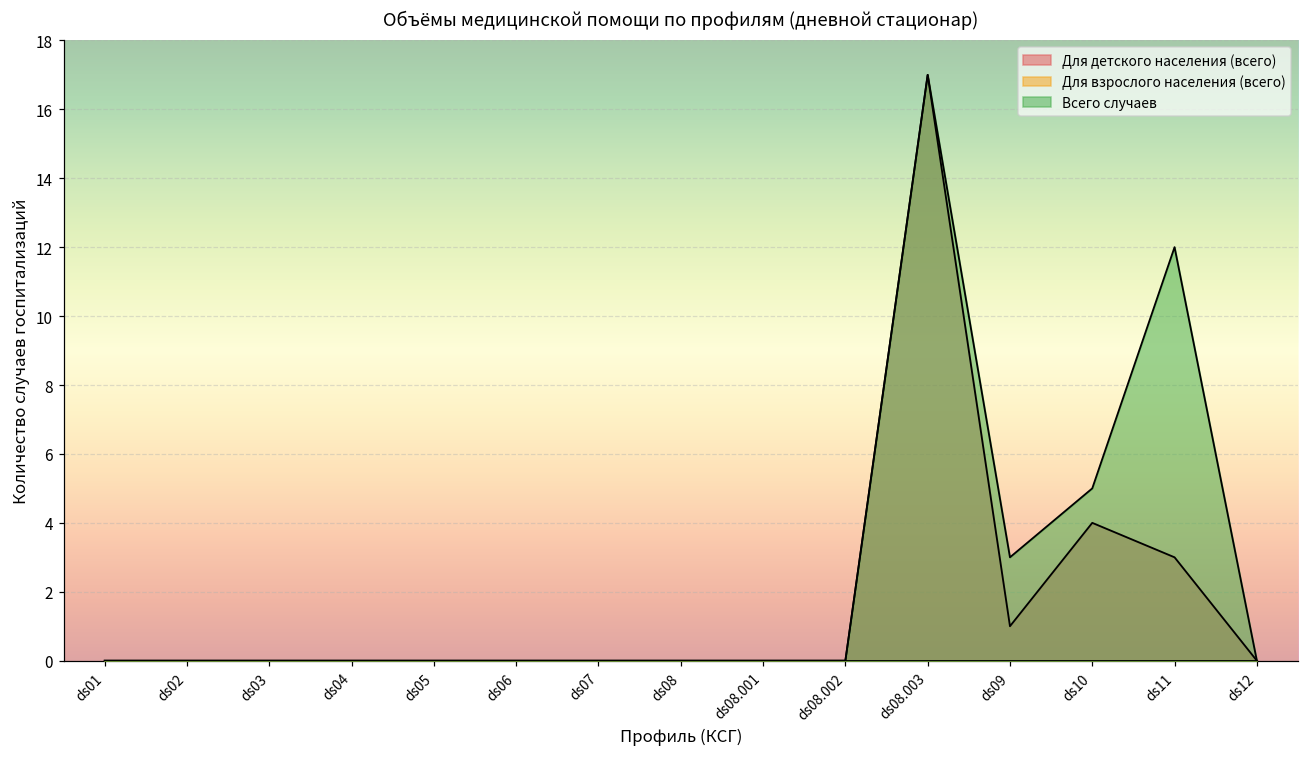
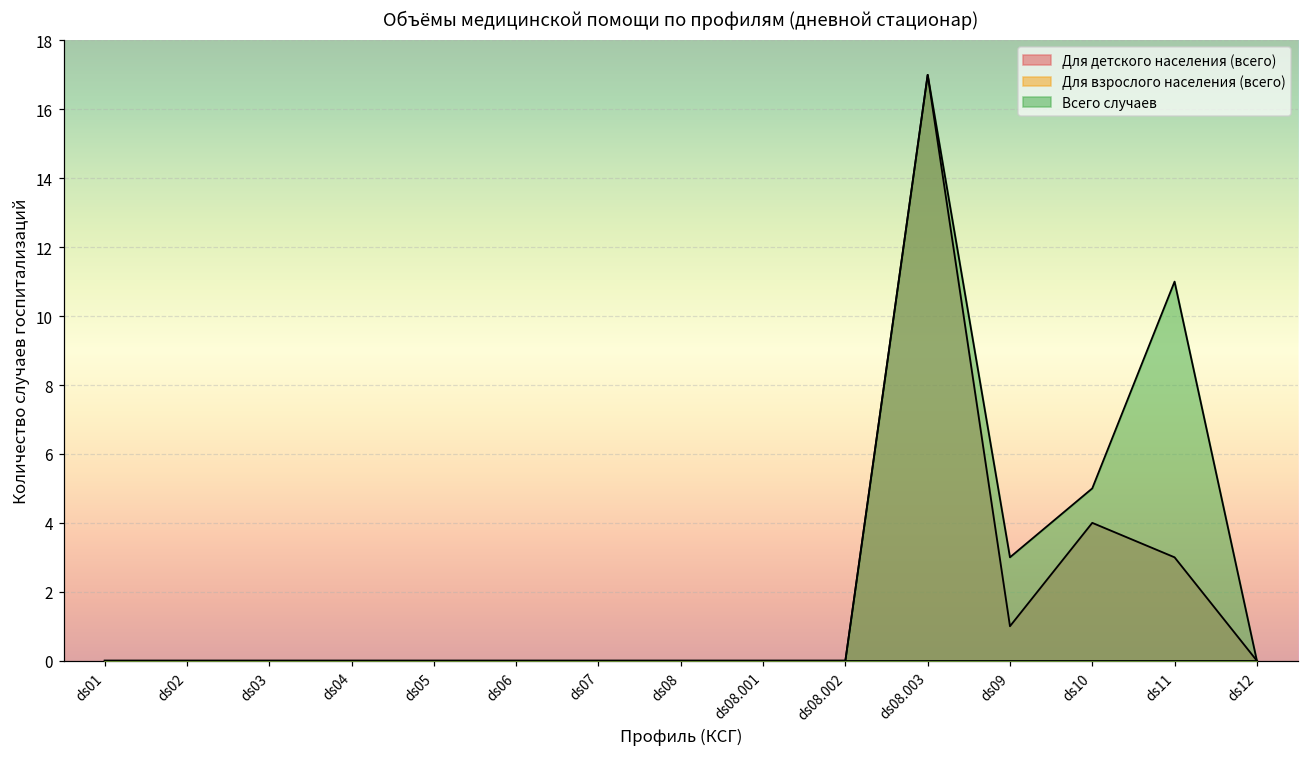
  {
    "Для детского населения (всего)": {
      "ds09": 1,
      "ds10": 4,
      "ds11": 3
    },
    "Для взрослого населения (всего)": {
      "ds08.003": 0,
      "ds09": 0,
      "ds10": 0,
      "ds11": 0
    },
    "Всего случаев": {
      "ds09": 3,
      "ds10": 5,
-     "ds11": 12
+     "ds11": 11
    }
  }
